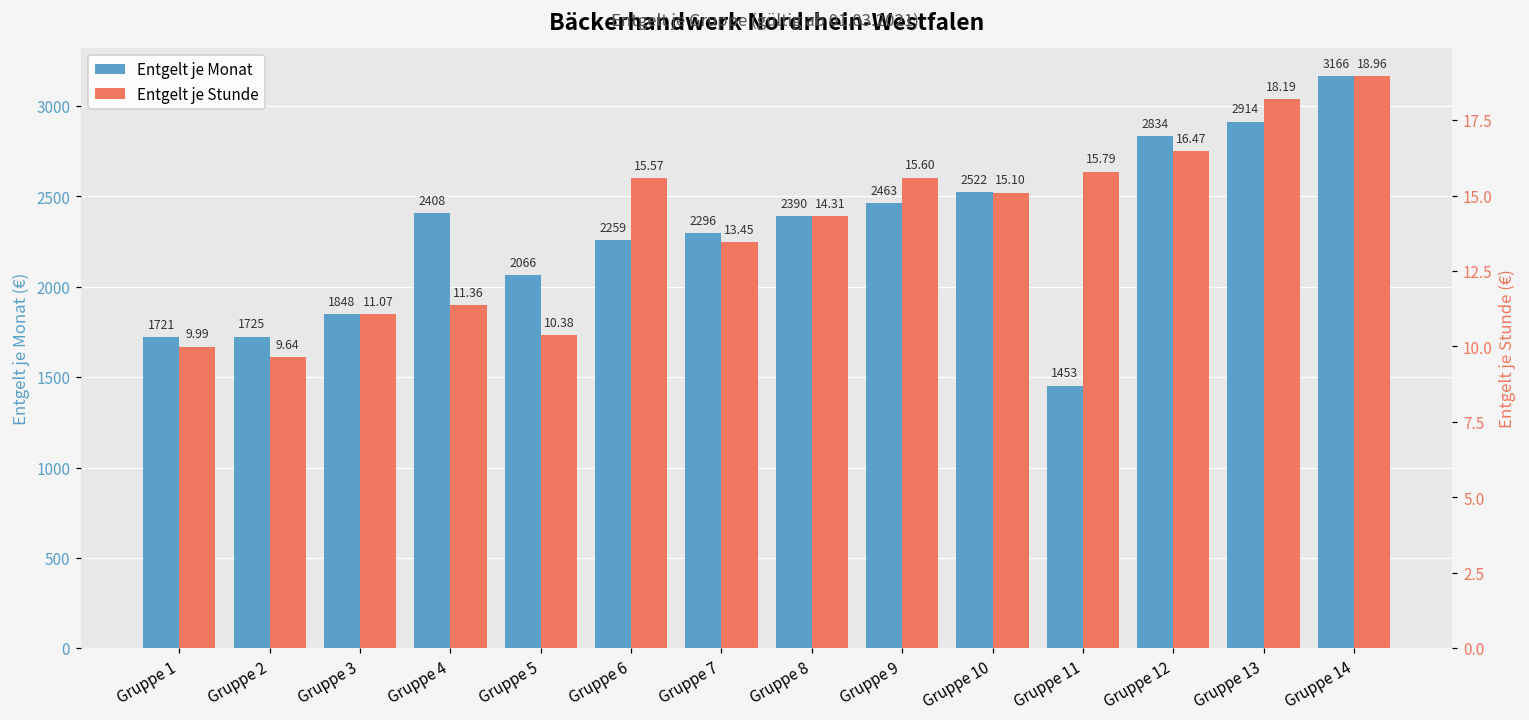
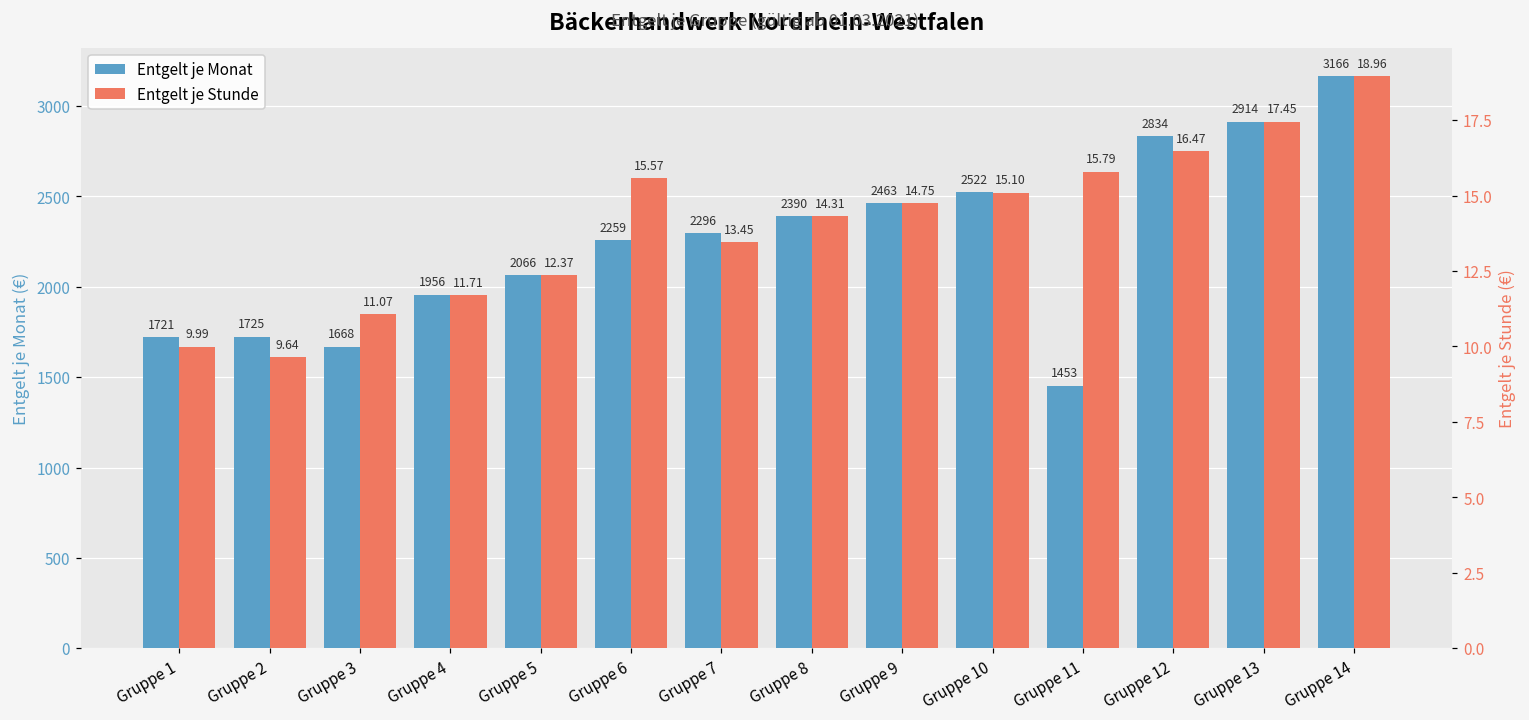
  {
    "Entgelt je Monat": {
      "Gruppe 1": 1721,
      "Gruppe 2": 1725,
-     "Gruppe 3": 1848,
-     "Gruppe 4": 2408,
+     "Gruppe 3": 1668,
+     "Gruppe 4": 1956,
      "Gruppe 5": 2066,
      "Gruppe 6": 2259,
      "Gruppe 7": 2296,
      "Gruppe 8": 2390,
      "Gruppe 9": 2463,
      "Gruppe 10": 2522,
      "Gruppe 11": 1453,
      "Gruppe 12": 2834,
      "Gruppe 13": 2914,
      "Gruppe 14": 3166
    },
    "Entgelt je Stunde": {
      "Gruppe 1": 9.99,
      "Gruppe 2": 9.64,
      "Gruppe 3": 11.07,
-     "Gruppe 4": 11.36,
-     "Gruppe 5": 10.38,
+     "Gruppe 4": 11.71,
+     "Gruppe 5": 12.37,
      "Gruppe 6": 15.57,
      "Gruppe 7": 13.45,
      "Gruppe 8": 14.31,
-     "Gruppe 9": 15.60,
+     "Gruppe 9": 14.75,
      "Gruppe 10": 15.10,
      "Gruppe 11": 15.79,
      "Gruppe 12": 16.47,
-     "Gruppe 13": 18.19,
+     "Gruppe 13": 17.45,
      "Gruppe 14": 18.96
    }
  }
